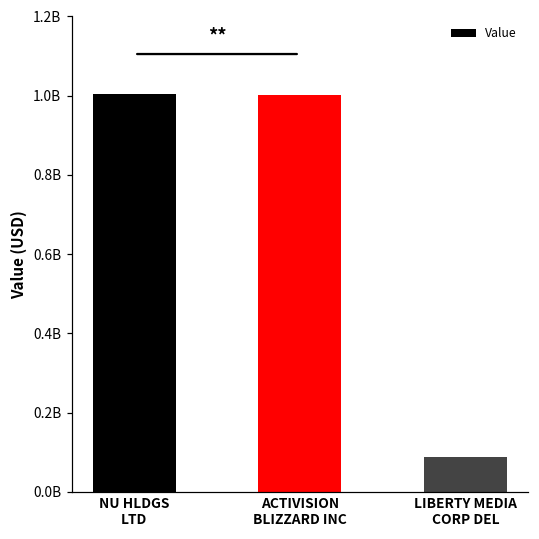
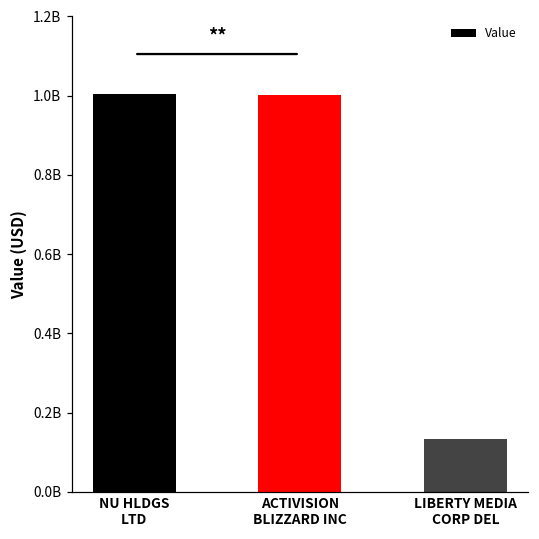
  {
    "NU HLDGS LTD": 1000000000,
    "ACTIVISION BLIZZARD INC": 1000000000,
-   "LIBERTY MEDIA CORP DEL": 90000000
+   "LIBERTY MEDIA CORP DEL": 130000000
  }
